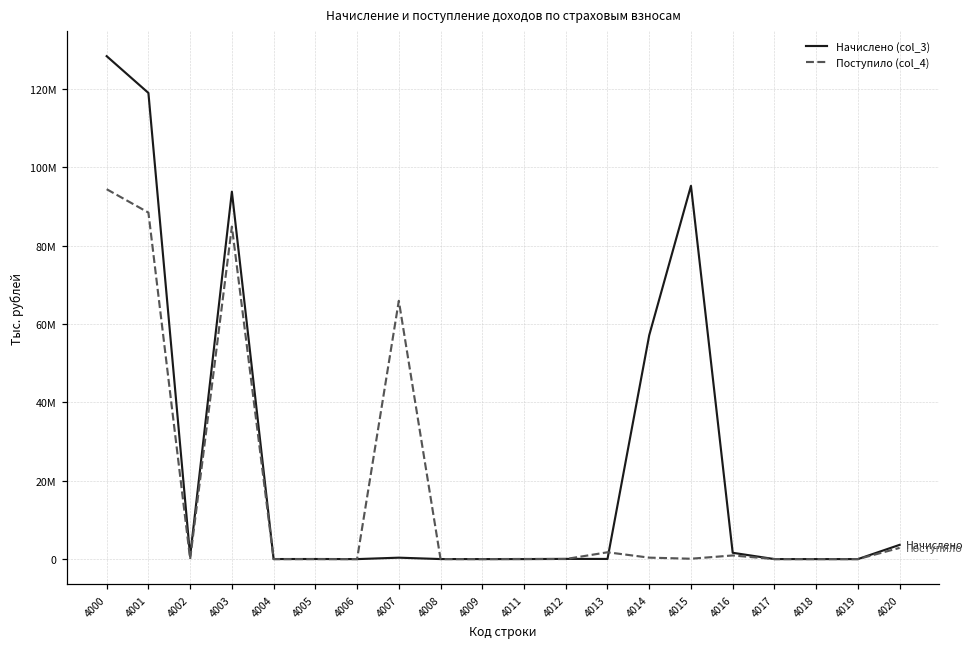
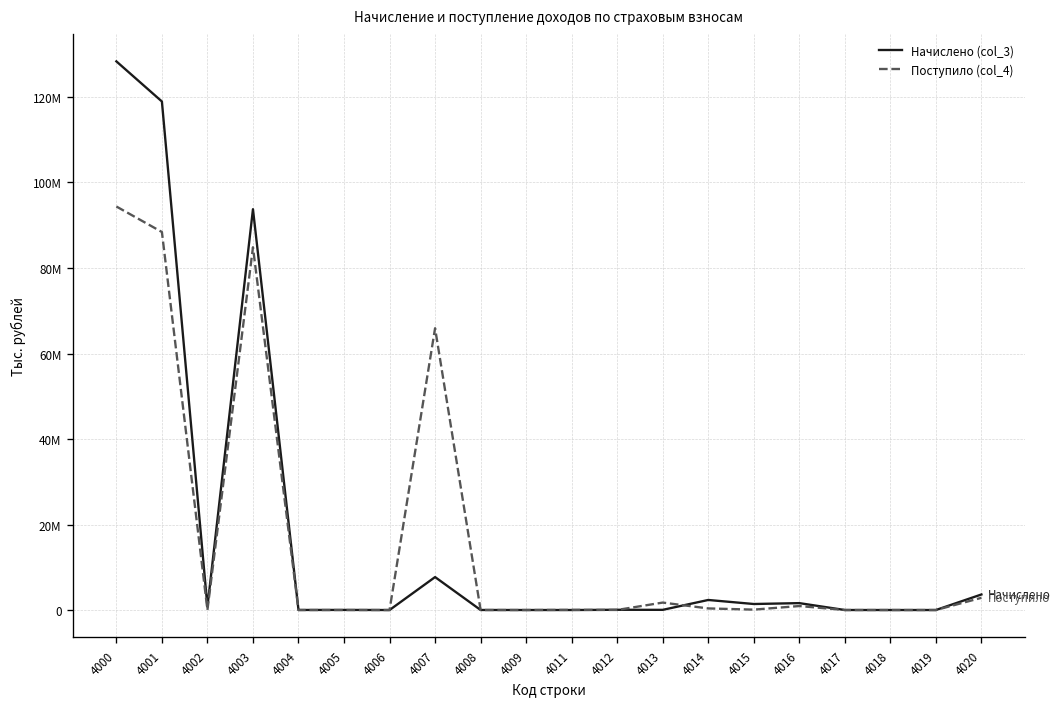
  {
    "Начислено (col_3)": {
      "4000": 128000000,
      "4001": 119000000,
      "4002": 1000000,
      "4003": 94000000,
-     "4007": 0,
+     "4007": 8000000,
      "4013": 0,
-     "4014": 57000000,
-     "4015": 95000000,
+     "4014": 2000000,
+     "4015": 1000000,
      "4020": 4000000
    },
    "Поступило (col_4)": {
      "4000": 94000000,
      "4001": 88000000,
      "4002": 0,
      "4003": 85000000,
      "4007": 66000000,
      "4013": 2000000,
      "4014": 0,
      "4015": 0,
      "4020": 3000000
    }
  }
